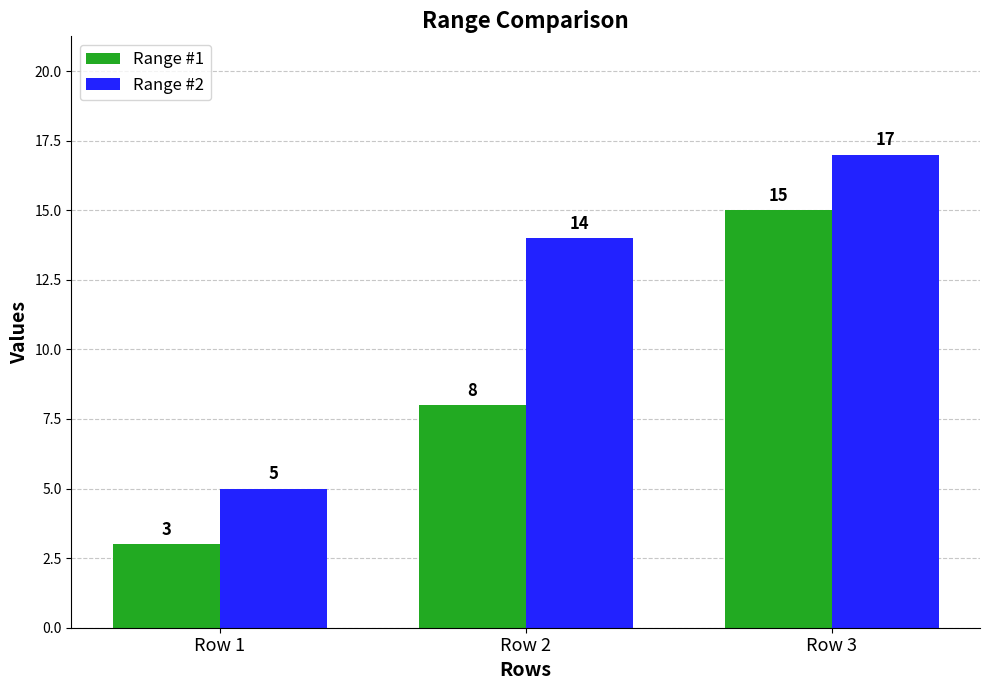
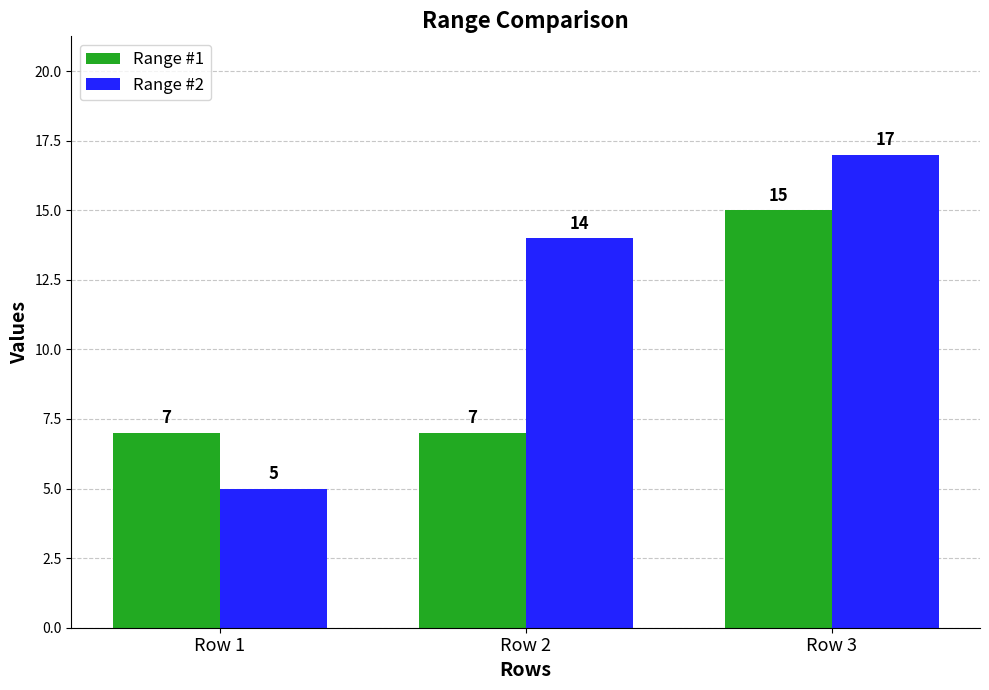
  {
    "Range #1": {
-     "Row 1": 3,
-     "Row 2": 8,
+     "Row 1": 7,
+     "Row 2": 7,
      "Row 3": 15
    },
    "Range #2": {
      "Row 1": 5,
      "Row 2": 14,
      "Row 3": 17
    }
  }
